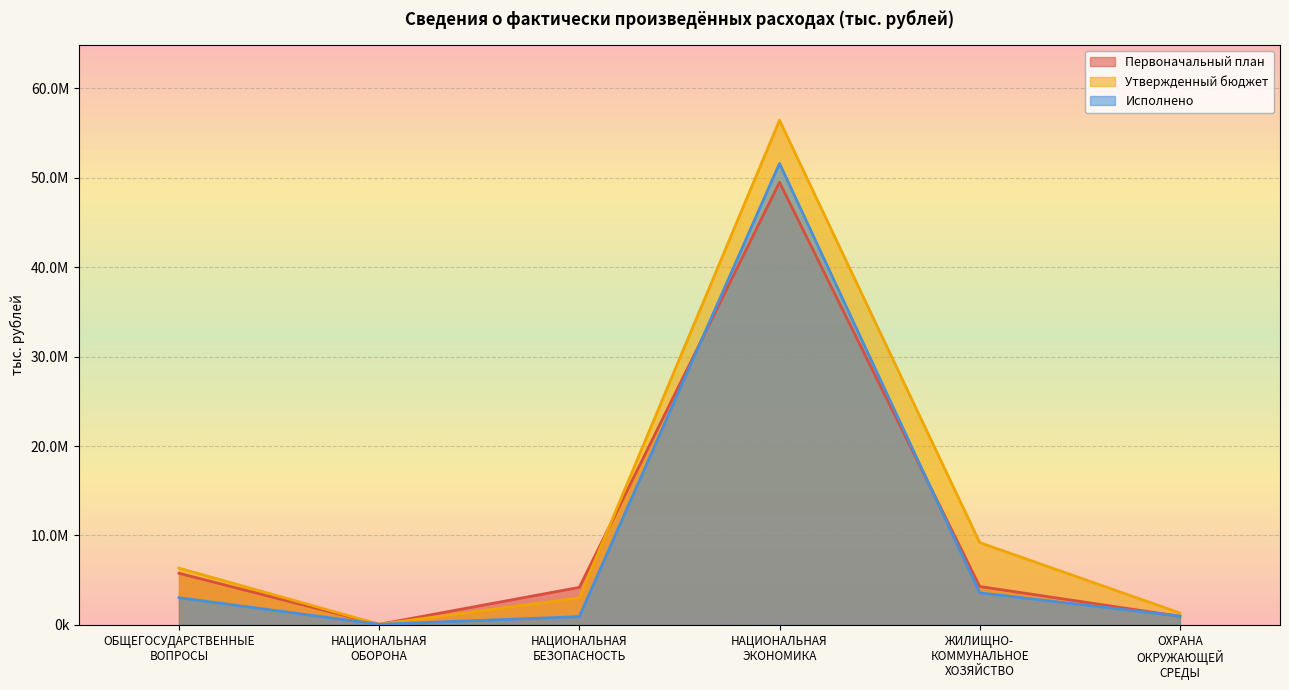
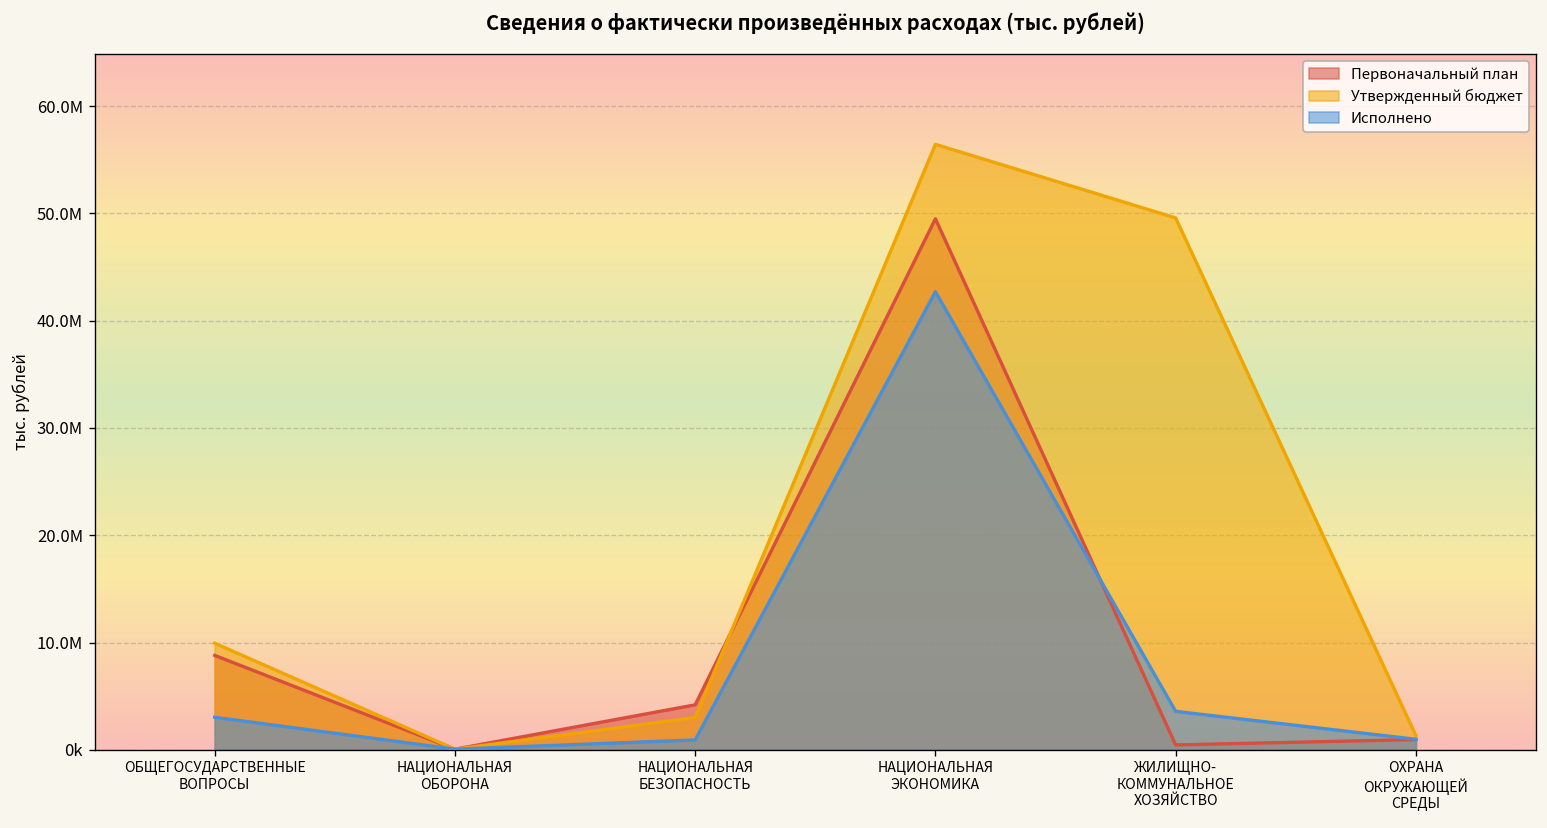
  {
    "Первоначальный план": {
-     "ОБЩЕГОСУДАРСТВЕННЫЕ ВОПРОСЫ": 6000000,
+     "ОБЩЕГОСУДАРСТВЕННЫЕ ВОПРОСЫ": 9000000,
      "НАЦИОНАЛЬНАЯ БЕЗОПАСНОСТЬ": 4000000,
      "НАЦИОНАЛЬНАЯ ЭКОНОМИКА": 49000000,
-     "ЖИЛИЩНО- КОММУНАЛЬНОЕ ХОЗЯЙСТВО": 4000000
+     "ЖИЛИЩНО- КОММУНАЛЬНОЕ ХОЗЯЙСТВО": 0
    },
    "Утвержденный бюджет": {
-     "ОБЩЕГОСУДАРСТВЕННЫЕ ВОПРОСЫ": 6000000,
+     "ОБЩЕГОСУДАРСТВЕННЫЕ ВОПРОСЫ": 10000000,
      "НАЦИОНАЛЬНАЯ БЕЗОПАСНОСТЬ": 3000000,
      "НАЦИОНАЛЬНАЯ ЭКОНОМИКА": 56000000,
-     "ЖИЛИЩНО- КОММУНАЛЬНОЕ ХОЗЯЙСТВО": 9000000,
+     "ЖИЛИЩНО- КОММУНАЛЬНОЕ ХОЗЯЙСТВО": 50000000,
      "ОХРАНА ОКРУЖАЮЩЕЙ СРЕДЫ": 1000000
    },
    "Исполнено": {
      "ОБЩЕГОСУДАРСТВЕННЫЕ ВОПРОСЫ": 3000000,
      "НАЦИОНАЛЬНАЯ БЕЗОПАСНОСТЬ": 1000000,
-     "НАЦИОНАЛЬНАЯ ЭКОНОМИКА": 52000000,
+     "НАЦИОНАЛЬНАЯ ЭКОНОМИКА": 43000000,
      "ЖИЛИЩНО- КОММУНАЛЬНОЕ ХОЗЯЙСТВО": 4000000
    }
  }
